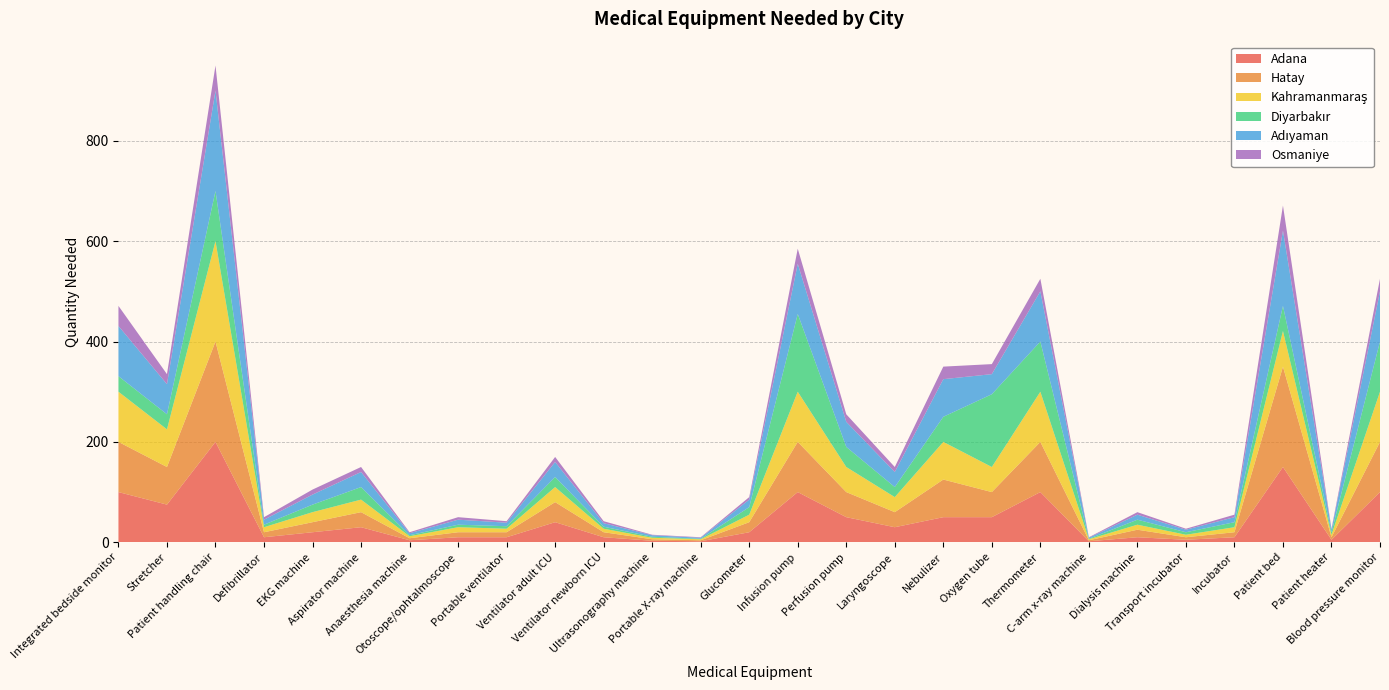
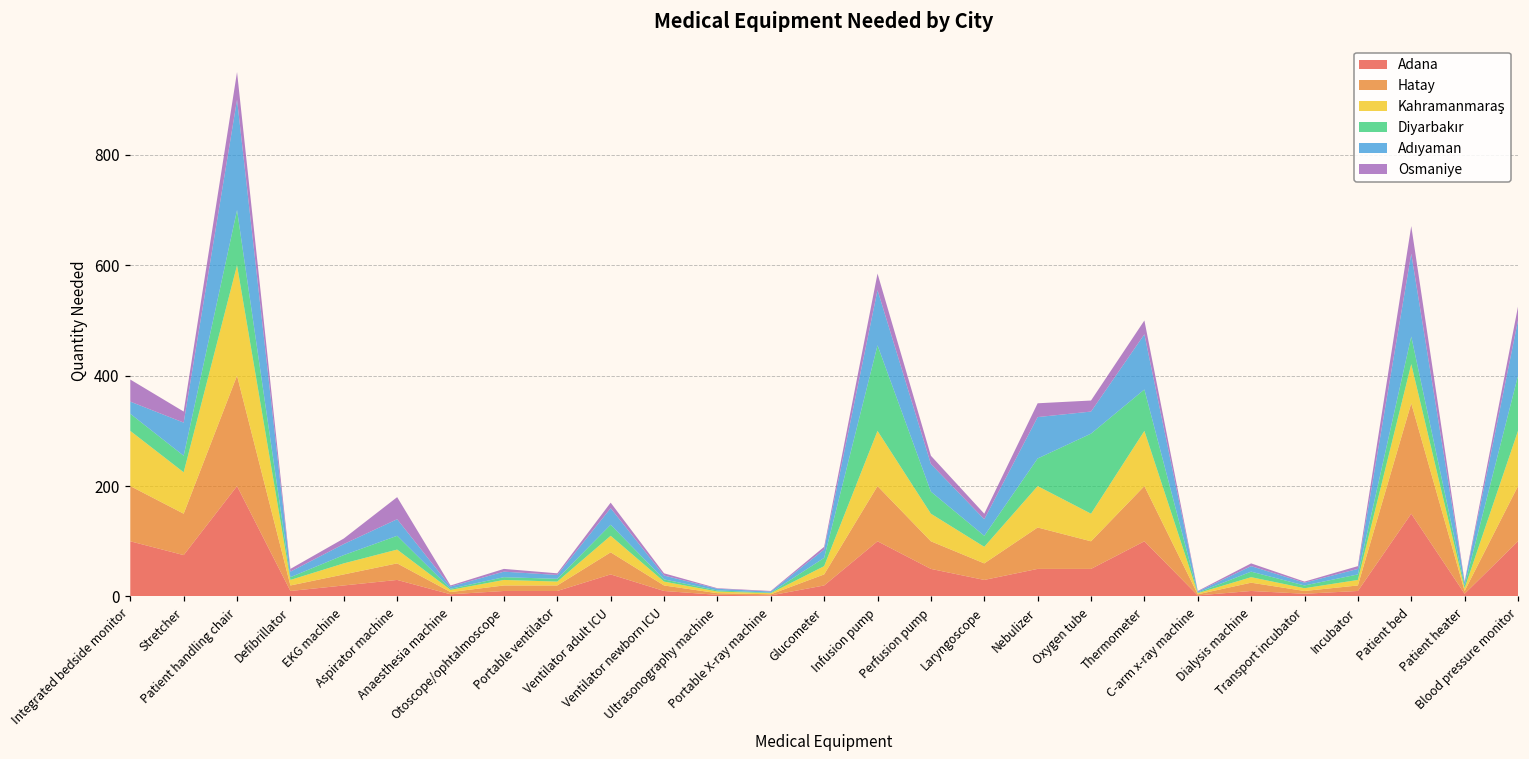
  {
    "Kahramanmaraş": {
      "Integrated bedside monitor": 100,
      "Stretcher": 80,
      "Patient handling chair": 200,
      "EKG machine": 20,
      "Aspirator machine": 30,
      "Ventilator adult ICU": 30,
      "Glucometer": 20,
      "Infusion pump": 100,
      "Perfusion pump": 50,
      "Laryngoscope": 30,
      "Nebulizer": 80,
      "Oxygen tube": 50,
      "Thermometer": 100,
      "Dialysis machine": 10,
      "Incubator": 10,
      "Patient bed": 70,
      "Blood pressure monitor": 100
    },
    "Diyarbakır": {
      "Integrated bedside monitor": 30,
      "Stretcher": 30,
      "Patient handling chair": 100,
      "EKG machine": 20,
      "Aspirator machine": 30,
      "Ventilator adult ICU": 20,
      "Glucometer": 20,
      "Infusion pump": 160,
      "Perfusion pump": 40,
      "Laryngoscope": 20,
      "Nebulizer": 50,
      "Oxygen tube": 150,
-     "Thermometer": 100,
+     "Thermometer": 80,
      "Dialysis machine": 10,
      "Incubator": 10,
      "Patient bed": 50,
      "Blood pressure monitor": 100
    },
    "Adıyaman": {
-     "Integrated bedside monitor": 100,
+     "Integrated bedside monitor": 20,
      "Stretcher": 60,
      "Patient handling chair": 200,
      "EKG machine": 20,
      "Aspirator machine": 30,
      "Ventilator adult ICU": 30,
      "Infusion pump": 100,
      "Perfusion pump": 50,
      "Laryngoscope": 30,
      "Nebulizer": 80,
      "Oxygen tube": 40,
      "Thermometer": 100,
      "Patient bed": 150,
      "Blood pressure monitor": 100
    },
    "Osmaniye": {
      "Integrated bedside monitor": 40,
      "Stretcher": 20,
      "Patient handling chair": 50,
      "EKG machine": 10,
-     "Aspirator machine": 10,
+     "Aspirator machine": 40,
      "Ventilator adult ICU": 10,
      "Infusion pump": 30,
      "Perfusion pump": 20,
      "Laryngoscope": 10,
      "Nebulizer": 30,
      "Oxygen tube": 20,
      "Thermometer": 30,
      "Patient bed": 50,
      "Blood pressure monitor": 30
    }
  }
